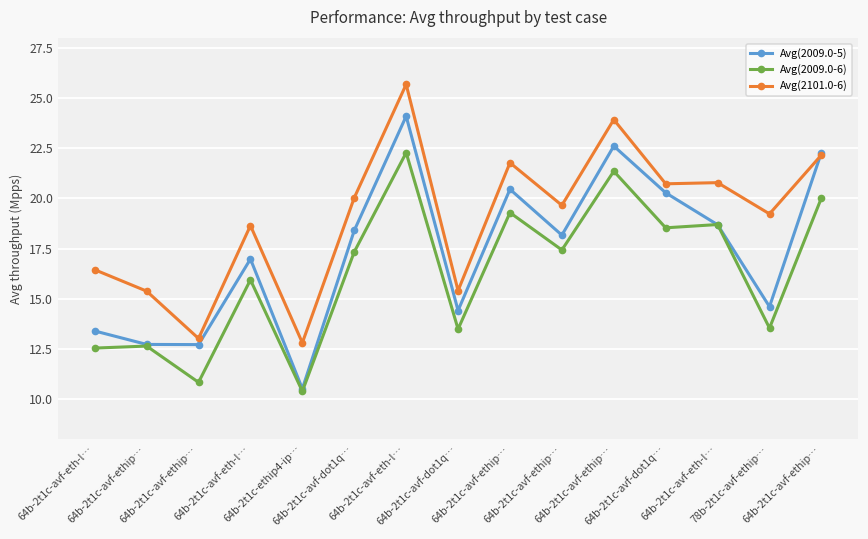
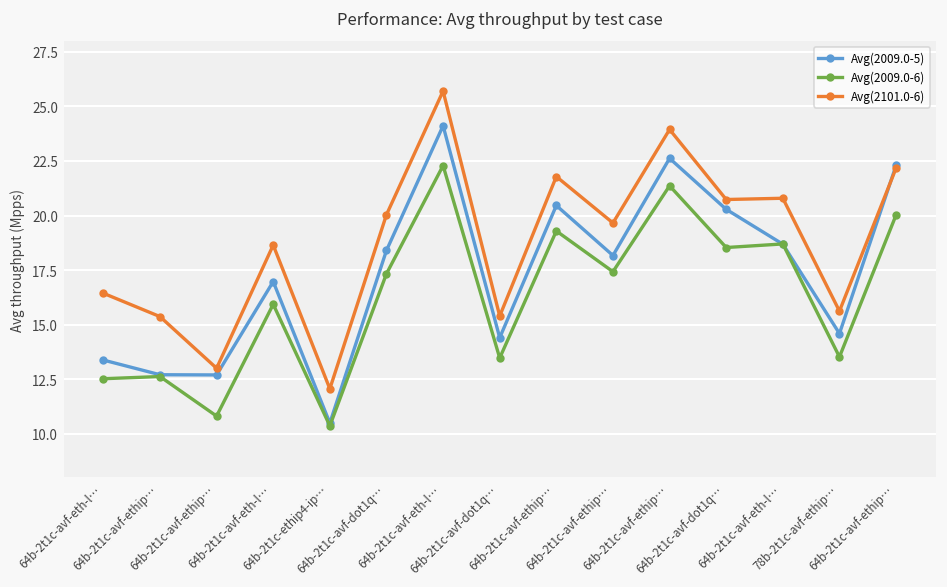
  {
    "Avg(2009.0-5)": {
      "78b-2t1c-avf-ethip…": 14.6
    },
    "Avg(2009.0-6)": {
      "78b-2t1c-avf-ethip…": 13.5
    },
    "Avg(2101.0-6)": {
-     "64b-2t1c-ethip4-ip…": 12.8,
-     "78b-2t1c-avf-ethip…": 19.2
+     "64b-2t1c-ethip4-ip…": 12.1,
+     "78b-2t1c-avf-ethip…": 15.6
    }
  }
